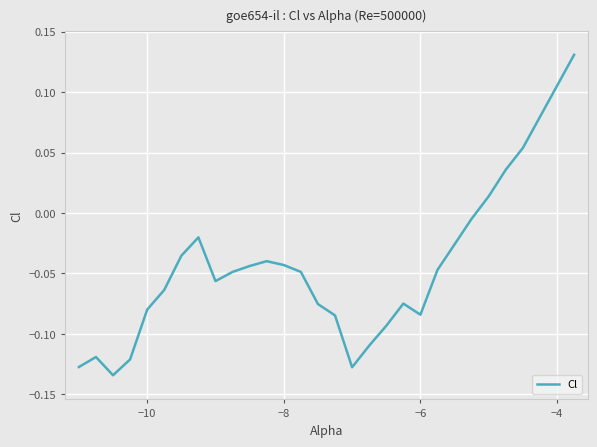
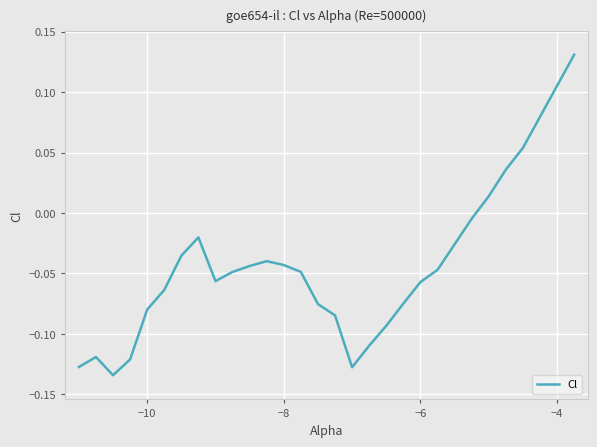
  {
    "−10": -0.080,
    "−8": -0.043,
-   "−6": -0.084,
+   "−6": -0.057,
    "−4": 0.105
  }
